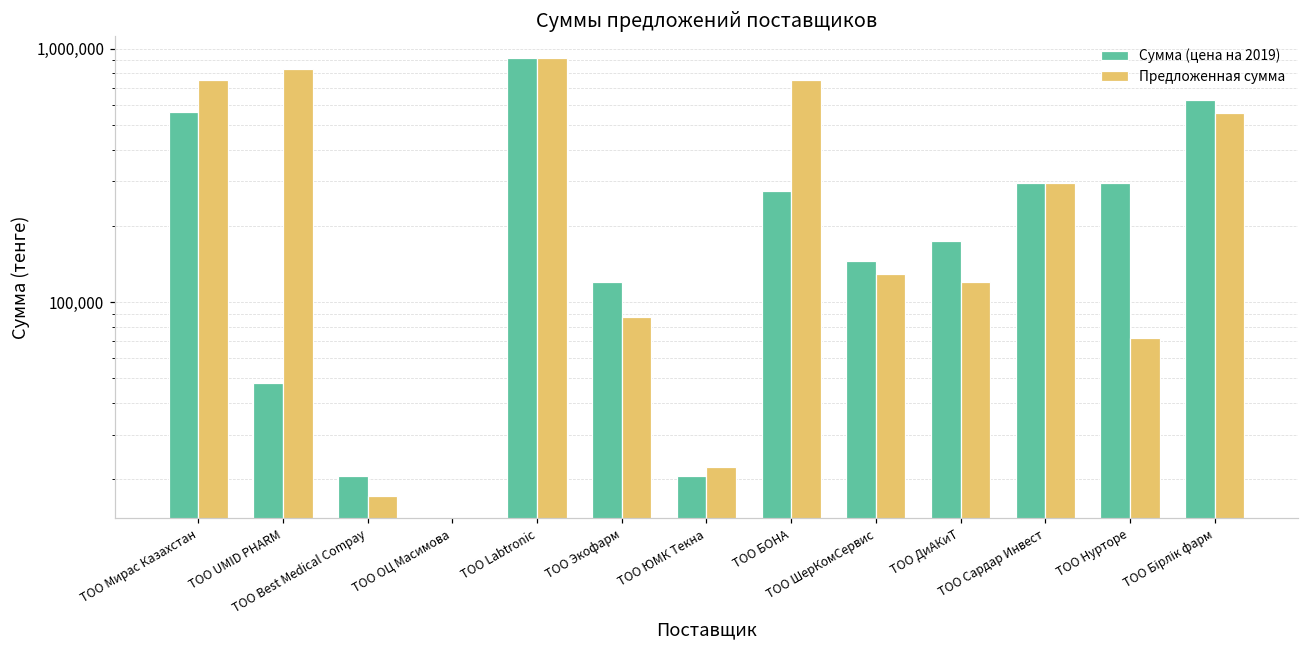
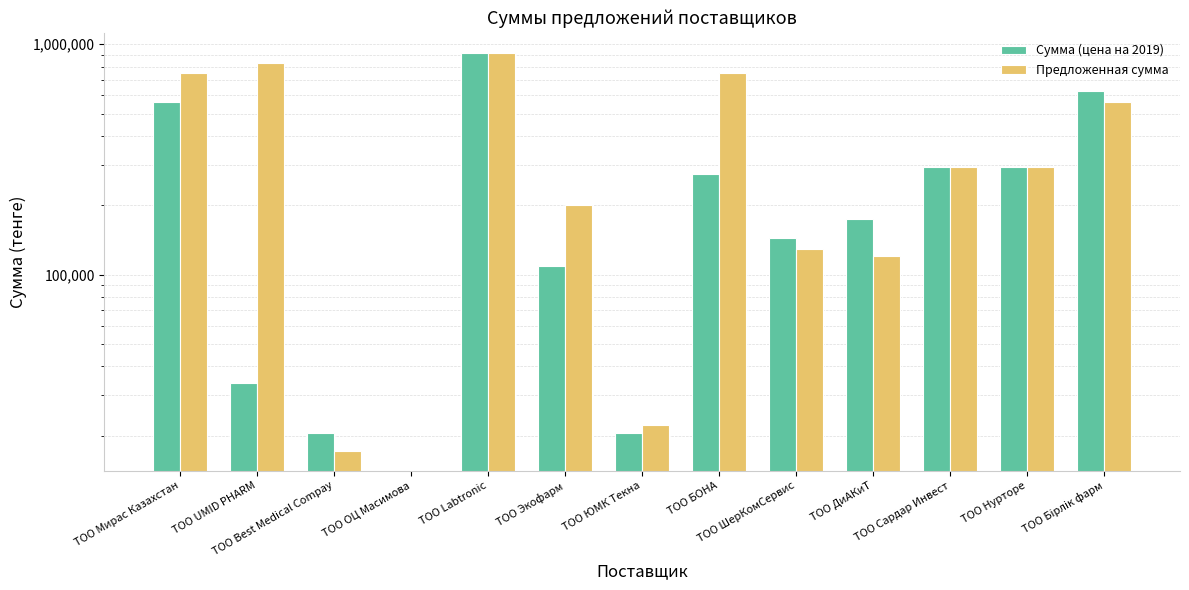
  {
    "Сумма (цена на 2019)": {
      "ТОО Мирас Казахстан": "560,000",
-     "ТОО UMID PHARM": "48,000",
+     "ТОО UMID PHARM": "34,000",
      "ТОО Best Medical Compay": "21,000",
      "ТОО Labtronic": "920,000",
-     "ТОО Экофарм": "120,000",
+     "ТОО Экофарм": "110,000",
      "ТОО ЮМК Текна": "21,000",
      "ТОО БОНА": "270,000",
      "ТОО ШерКомСервис": "150,000",
      "ТОО ДиАКиТ": "170,000",
      "ТОО Сардар Инвест": "290,000",
      "ТОО Нурторе": "290,000",
      "ТОО Бірлік фарм": "630,000"
    },
    "Предложенная сумма": {
      "ТОО Мирас Казахстан": "750,000",
      "ТОО UMID PHARM": "830,000",
      "ТОО Best Medical Compay": "17,000",
      "ТОО Labtronic": "920,000",
-     "ТОО Экофарм": "87,000",
+     "ТОО Экофарм": "200,000",
      "ТОО ЮМК Текна": "22,000",
      "ТОО БОНА": "750,000",
      "ТОО ШерКомСервис": "130,000",
      "ТОО ДиАКиТ": "120,000",
      "ТОО Сардар Инвест": "290,000",
-     "ТОО Нурторе": "72,000",
+     "ТОО Нурторе": "290,000",
      "ТОО Бірлік фарм": "560,000"
    }
  }
